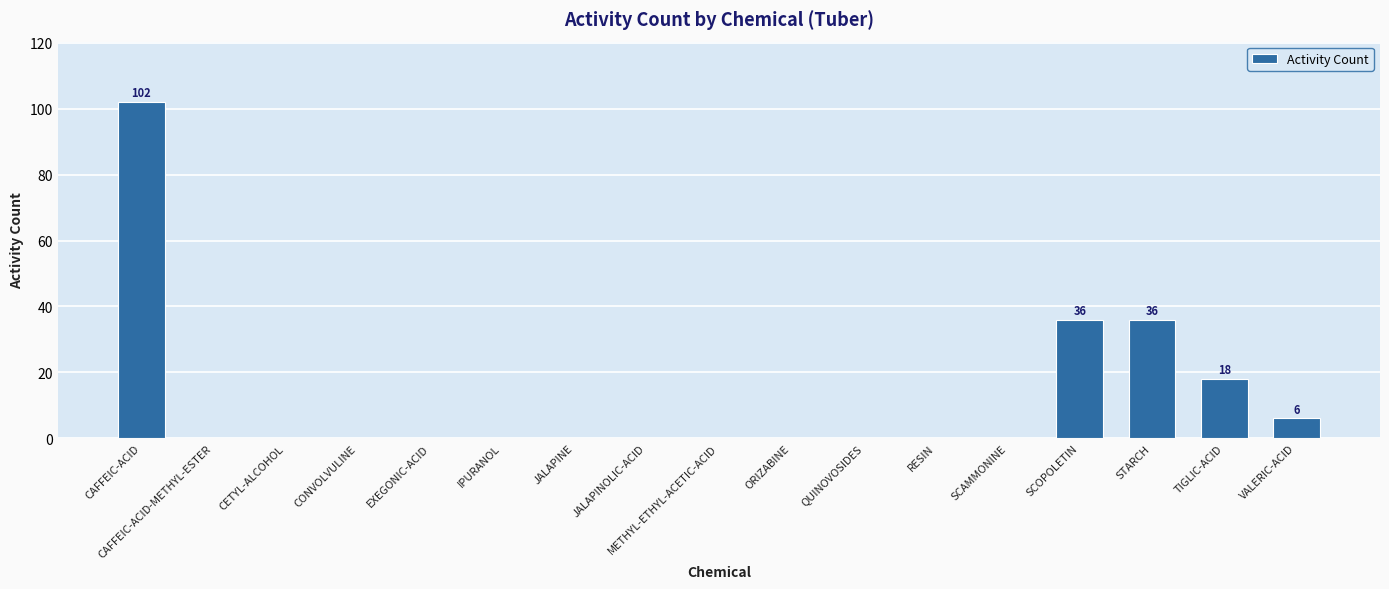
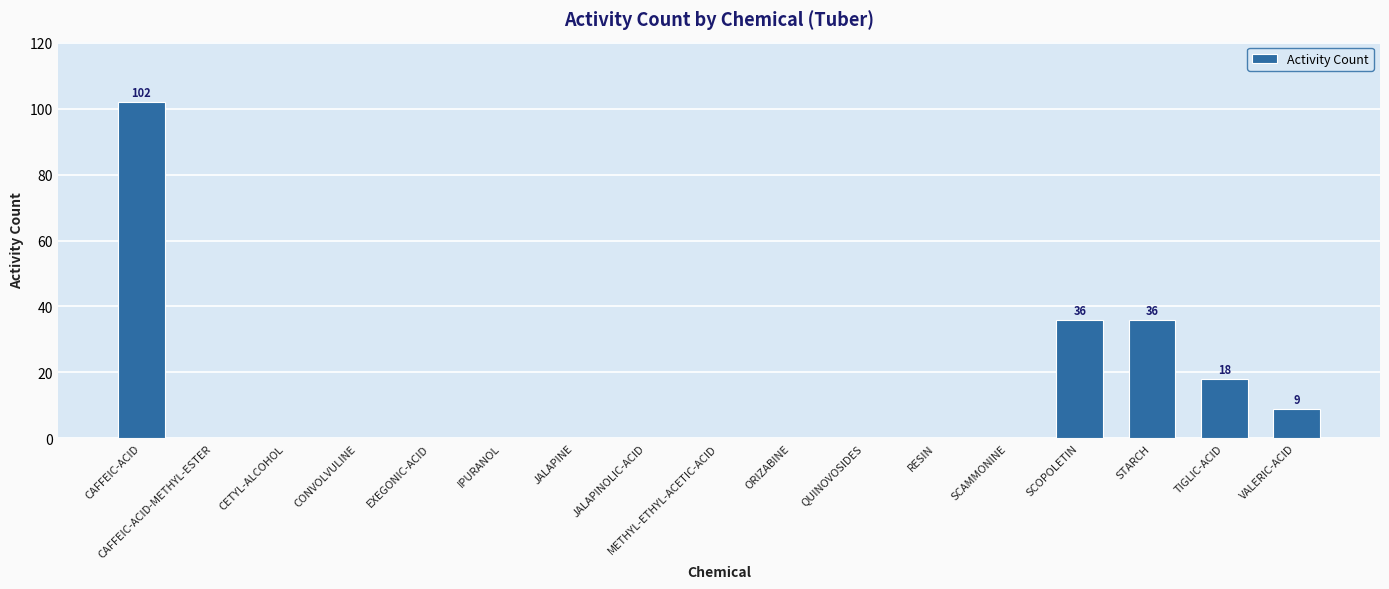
  {
    "CAFFEIC-ACID": 102,
    "SCOPOLETIN": 36,
    "STARCH": 36,
    "TIGLIC-ACID": 18,
-   "VALERIC-ACID": 6
+   "VALERIC-ACID": 9
  }
